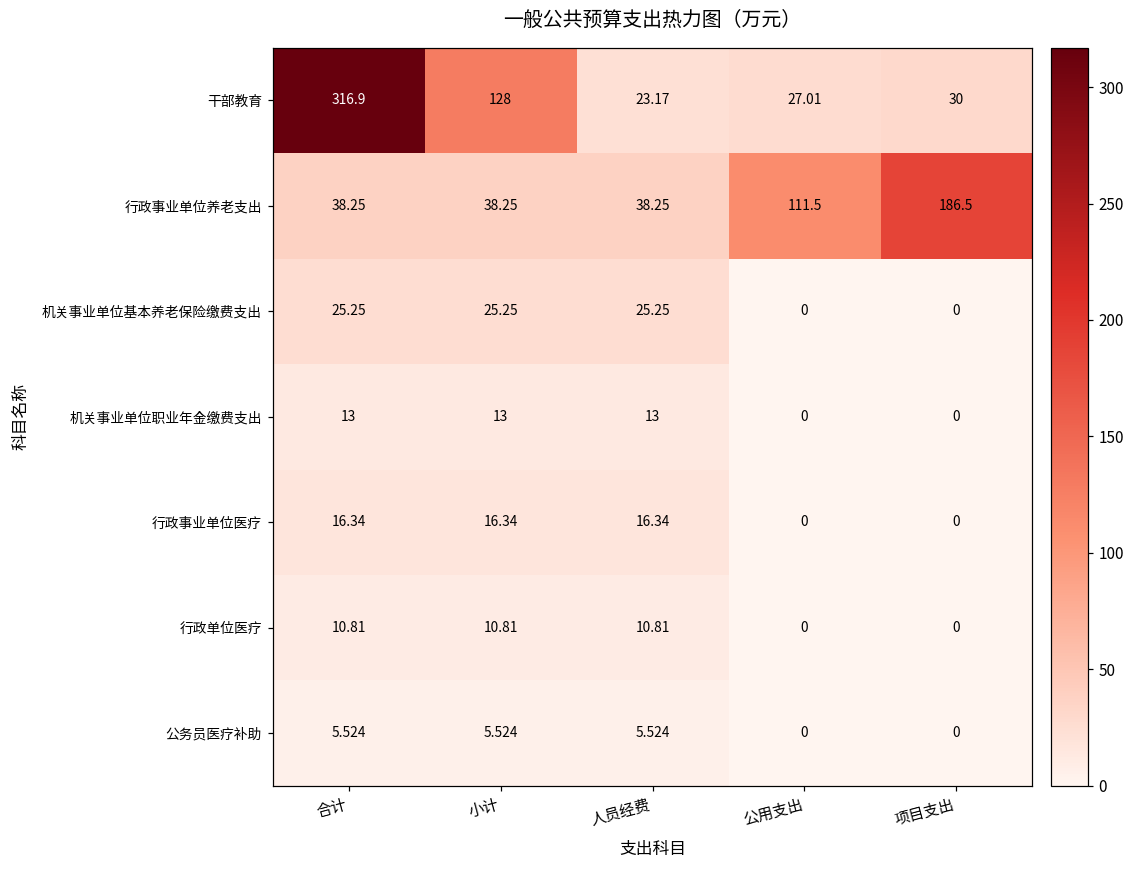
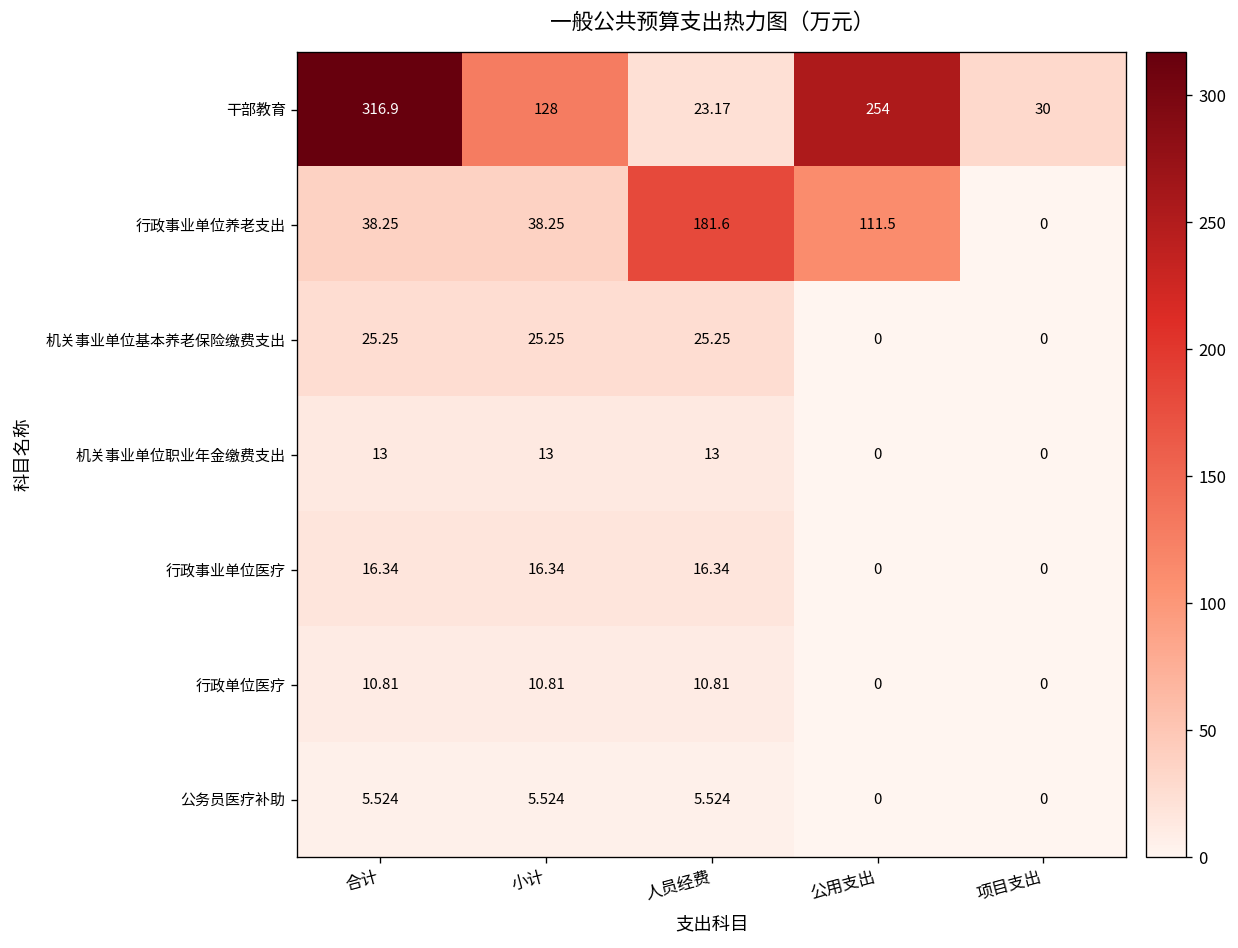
  {
    "干部教育": {
      "合计": 316.9,
      "小计": 128,
      "人员经费": 23.17,
-     "公用支出": 27.01,
+     "公用支出": 254,
      "项目支出": 30
    },
    "行政事业单位养老支出": {
      "合计": 38.25,
      "小计": 38.25,
-     "人员经费": 38.25,
+     "人员经费": 181.6,
      "公用支出": 111.5,
-     "项目支出": 186.5
+     "项目支出": 0
    },
    "机关事业单位基本养老保险缴费支出": {
      "合计": 25.25,
      "小计": 25.25,
      "人员经费": 25.25,
      "公用支出": 0,
      "项目支出": 0
    },
    "机关事业单位职业年金缴费支出": {
      "合计": 13,
      "小计": 13,
      "人员经费": 13,
      "公用支出": 0,
      "项目支出": 0
    },
    "行政事业单位医疗": {
      "合计": 16.34,
      "小计": 16.34,
      "人员经费": 16.34,
      "公用支出": 0,
      "项目支出": 0
    },
    "行政单位医疗": {
      "合计": 10.81,
      "小计": 10.81,
      "人员经费": 10.81,
      "公用支出": 0,
      "项目支出": 0
    },
    "公务员医疗补助": {
      "合计": 5.524,
      "小计": 5.524,
      "人员经费": 5.524,
      "公用支出": 0,
      "项目支出": 0
    }
  }
